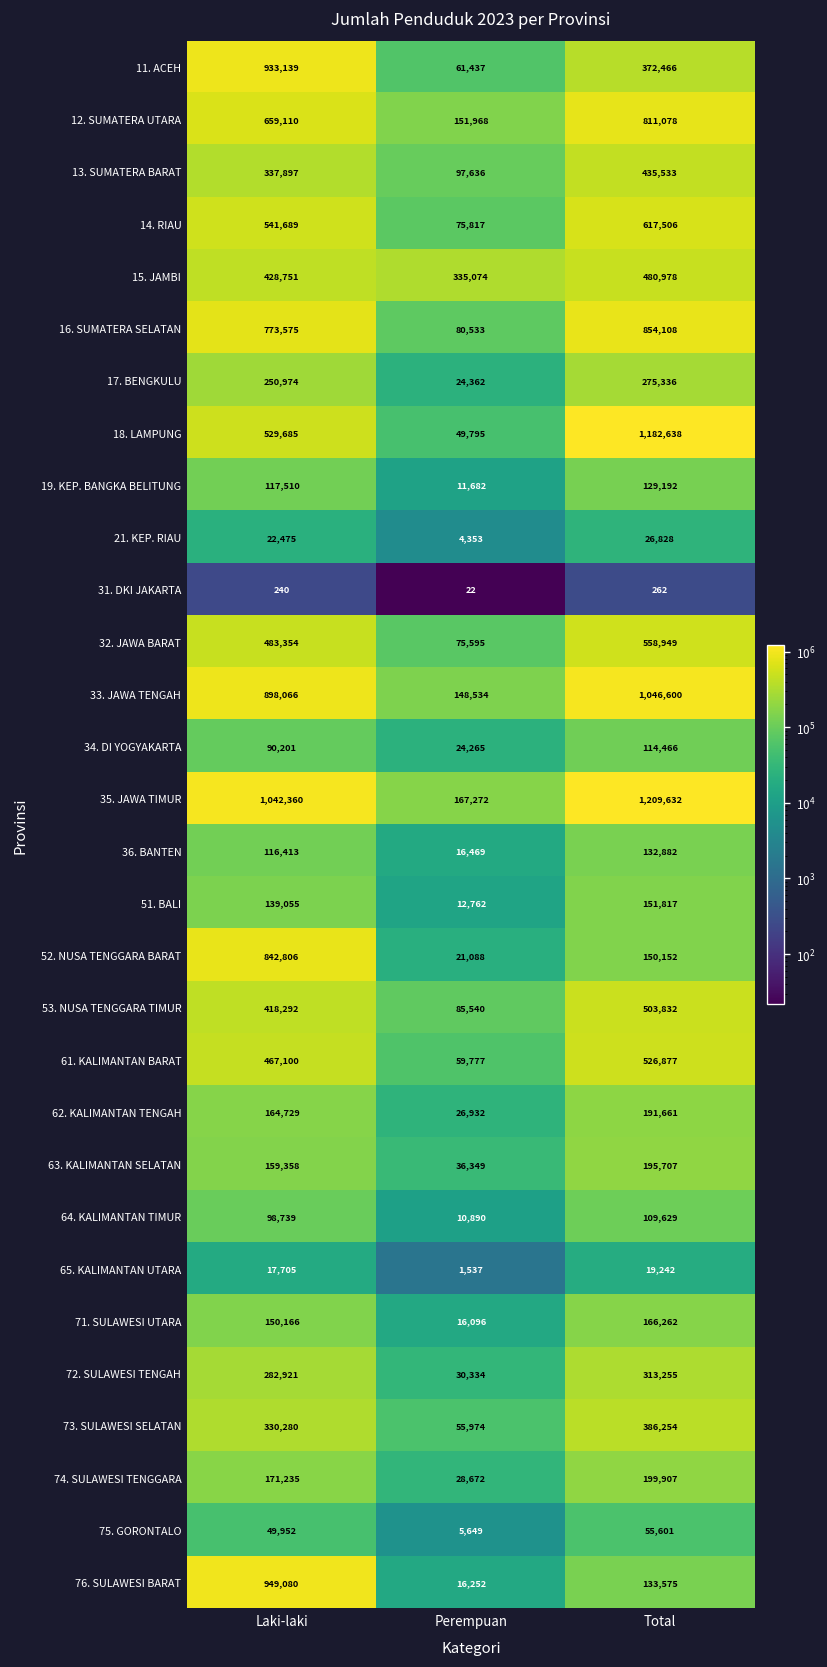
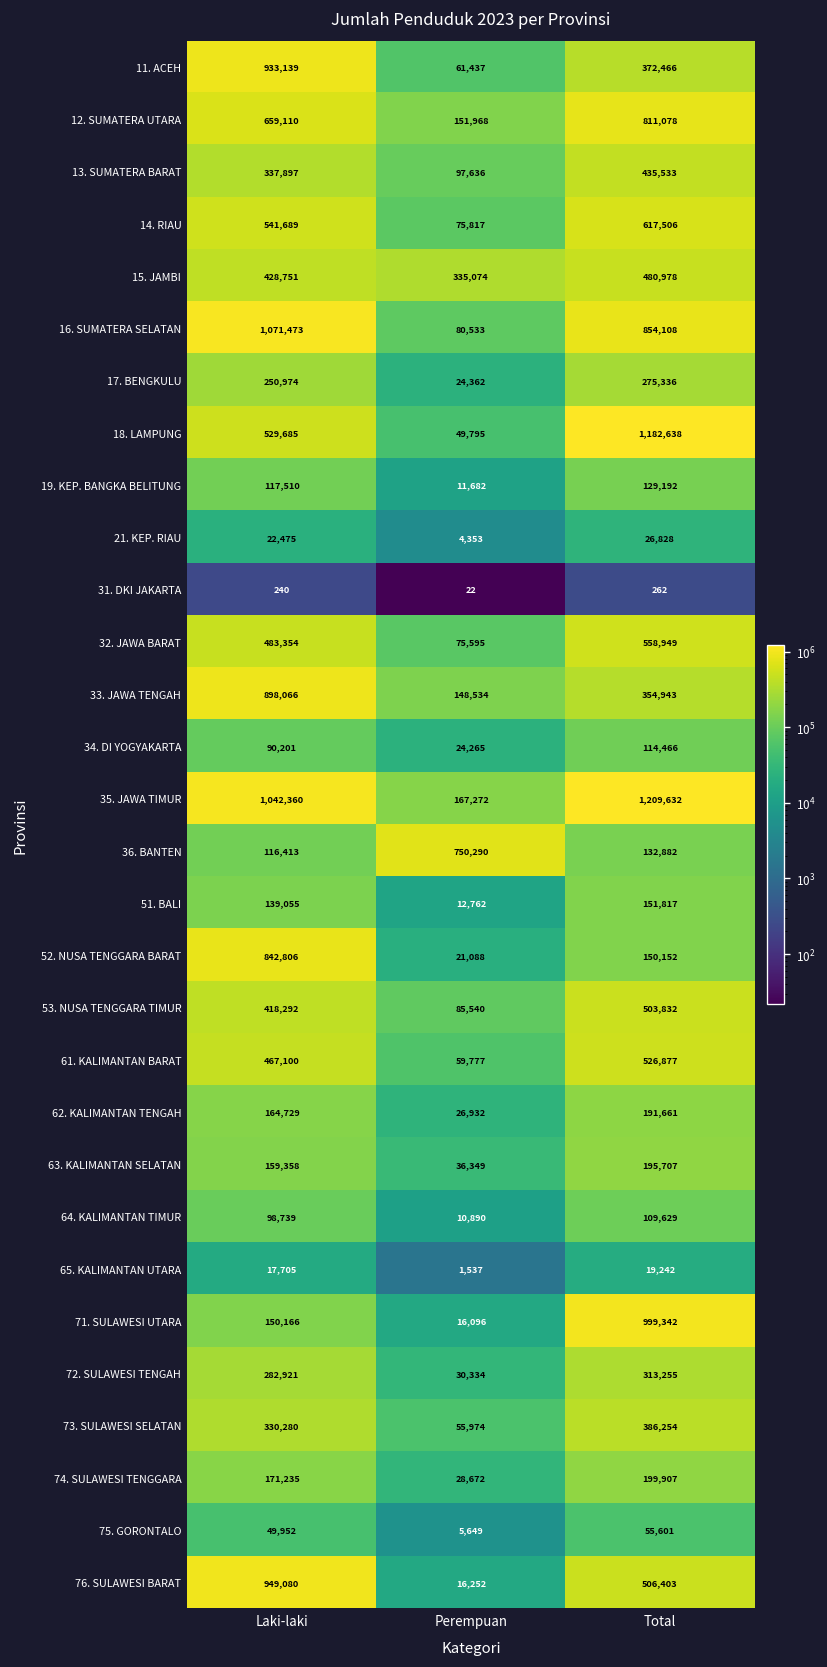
  {
    "11. ACEH": {
      "Laki-laki": "933,139",
      "Perempuan": "61,437",
      "Total": "372,466"
    },
    "12. SUMATERA UTARA": {
      "Laki-laki": "659,110",
      "Perempuan": "151,968",
      "Total": "811,078"
    },
    "13. SUMATERA BARAT": {
      "Laki-laki": "337,897",
      "Perempuan": "97,636",
      "Total": "435,533"
    },
    "14. RIAU": {
      "Laki-laki": "541,689",
      "Perempuan": "75,817",
      "Total": "617,506"
    },
    "15. JAMBI": {
      "Laki-laki": "428,751",
      "Perempuan": "335,074",
      "Total": "480,978"
    },
    "16. SUMATERA SELATAN": {
-     "Laki-laki": "773,575",
+     "Laki-laki": "1,071,473",
      "Perempuan": "80,533",
      "Total": "854,108"
    },
    "17. BENGKULU": {
      "Laki-laki": "250,974",
      "Perempuan": "24,362",
      "Total": "275,336"
    },
    "18. LAMPUNG": {
      "Laki-laki": "529,685",
      "Perempuan": "49,795",
      "Total": "1,182,638"
    },
    "19. KEP. BANGKA BELITUNG": {
      "Laki-laki": "117,510",
      "Perempuan": "11,682",
      "Total": "129,192"
    },
    "21. KEP. RIAU": {
      "Laki-laki": "22,475",
      "Perempuan": "4,353",
      "Total": "26,828"
    },
    "31. DKI JAKARTA": {
      "Laki-laki": "240",
      "Perempuan": "22",
      "Total": "262"
    },
    "32. JAWA BARAT": {
      "Laki-laki": "483,354",
      "Perempuan": "75,595",
      "Total": "558,949"
    },
    "33. JAWA TENGAH": {
      "Laki-laki": "898,066",
      "Perempuan": "148,534",
-     "Total": "1,046,600"
+     "Total": "354,943"
    },
    "34. DI YOGYAKARTA": {
      "Laki-laki": "90,201",
      "Perempuan": "24,265",
      "Total": "114,466"
    },
    "35. JAWA TIMUR": {
      "Laki-laki": "1,042,360",
      "Perempuan": "167,272",
      "Total": "1,209,632"
    },
    "36. BANTEN": {
      "Laki-laki": "116,413",
-     "Perempuan": "16,469",
+     "Perempuan": "750,290",
      "Total": "132,882"
    },
    "51. BALI": {
      "Laki-laki": "139,055",
      "Perempuan": "12,762",
      "Total": "151,817"
    },
    "52. NUSA TENGGARA BARAT": {
      "Laki-laki": "842,806",
      "Perempuan": "21,088",
      "Total": "150,152"
    },
    "53. NUSA TENGGARA TIMUR": {
      "Laki-laki": "418,292",
      "Perempuan": "85,540",
      "Total": "503,832"
    },
    "61. KALIMANTAN BARAT": {
      "Laki-laki": "467,100",
      "Perempuan": "59,777",
      "Total": "526,877"
    },
    "62. KALIMANTAN TENGAH": {
      "Laki-laki": "164,729",
      "Perempuan": "26,932",
      "Total": "191,661"
    },
    "63. KALIMANTAN SELATAN": {
      "Laki-laki": "159,358",
      "Perempuan": "36,349",
      "Total": "195,707"
    },
    "64. KALIMANTAN TIMUR": {
      "Laki-laki": "98,739",
      "Perempuan": "10,890",
      "Total": "109,629"
    },
    "65. KALIMANTAN UTARA": {
      "Laki-laki": "17,705",
      "Perempuan": "1,537",
      "Total": "19,242"
    },
    "71. SULAWESI UTARA": {
      "Laki-laki": "150,166",
      "Perempuan": "16,096",
-     "Total": "166,262"
+     "Total": "999,342"
    },
    "72. SULAWESI TENGAH": {
      "Laki-laki": "282,921",
      "Perempuan": "30,334",
      "Total": "313,255"
    },
    "73. SULAWESI SELATAN": {
      "Laki-laki": "330,280",
      "Perempuan": "55,974",
      "Total": "386,254"
    },
    "74. SULAWESI TENGGARA": {
      "Laki-laki": "171,235",
      "Perempuan": "28,672",
      "Total": "199,907"
    },
    "75. GORONTALO": {
      "Laki-laki": "49,952",
      "Perempuan": "5,649",
      "Total": "55,601"
    },
    "76. SULAWESI BARAT": {
      "Laki-laki": "949,080",
      "Perempuan": "16,252",
-     "Total": "133,575"
+     "Total": "506,403"
    }
  }
